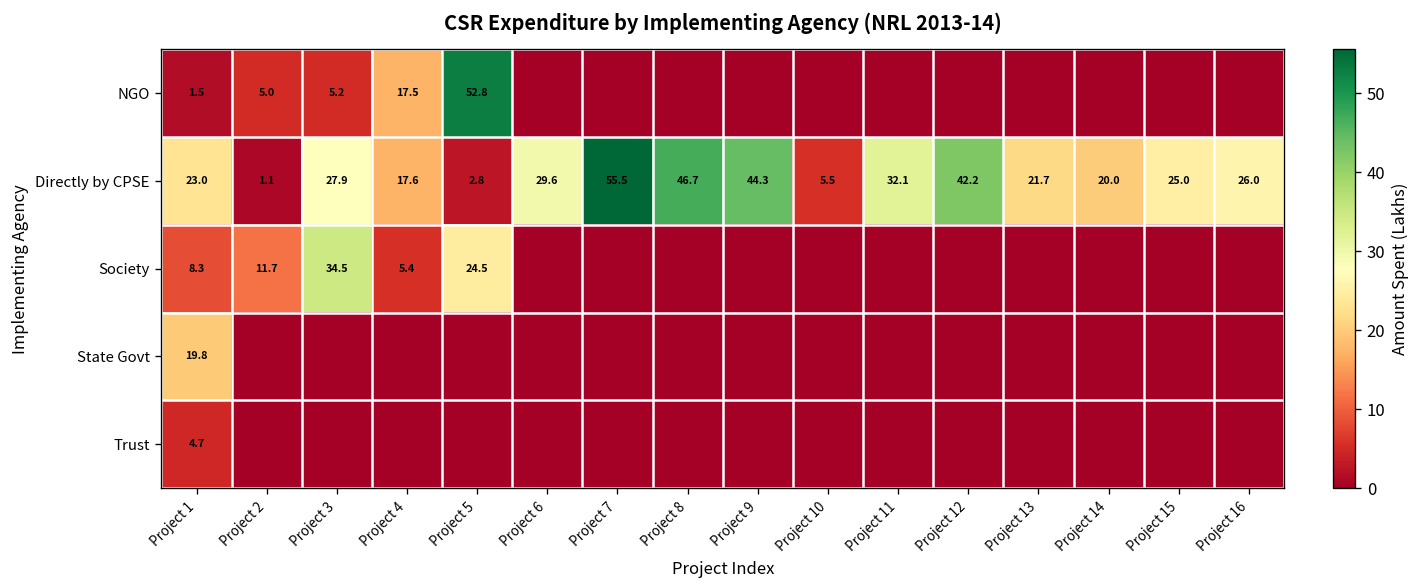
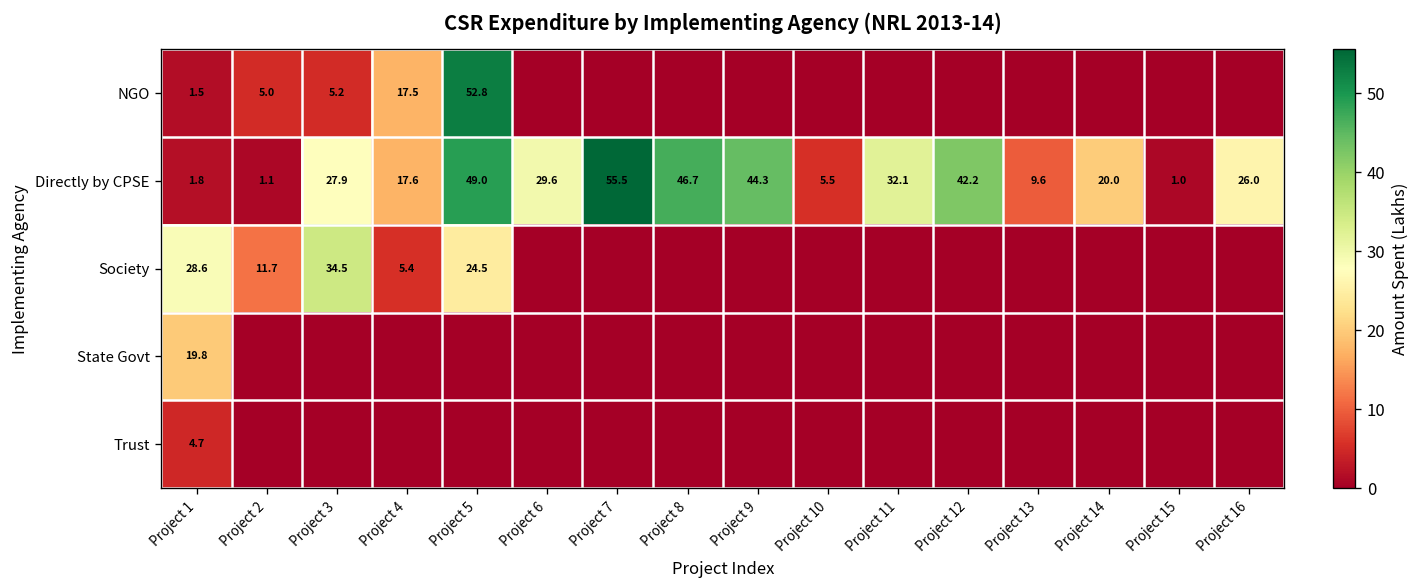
  {
    "NGO": {
      "Project 1": 1.5,
      "Project 2": 5.0,
      "Project 3": 5.2,
      "Project 4": 17.5,
      "Project 5": 52.8
    },
    "Directly by CPSE": {
-     "Project 1": 23.0,
+     "Project 1": 1.8,
      "Project 2": 1.1,
      "Project 3": 27.9,
      "Project 4": 17.6,
-     "Project 5": 2.8,
+     "Project 5": 49.0,
      "Project 6": 29.6,
      "Project 7": 55.5,
      "Project 8": 46.7,
      "Project 9": 44.3,
      "Project 10": 5.5,
      "Project 11": 32.1,
      "Project 12": 42.2,
-     "Project 13": 21.7,
+     "Project 13": 9.6,
      "Project 14": 20.0,
-     "Project 15": 25.0,
+     "Project 15": 1.0,
      "Project 16": 26.0
    },
    "Society": {
-     "Project 1": 8.3,
+     "Project 1": 28.6,
      "Project 2": 11.7,
      "Project 3": 34.5,
      "Project 4": 5.4,
      "Project 5": 24.5
    },
    "State Govt": {
      "Project 1": 19.8
    },
    "Trust": {
      "Project 1": 4.7
    }
  }
